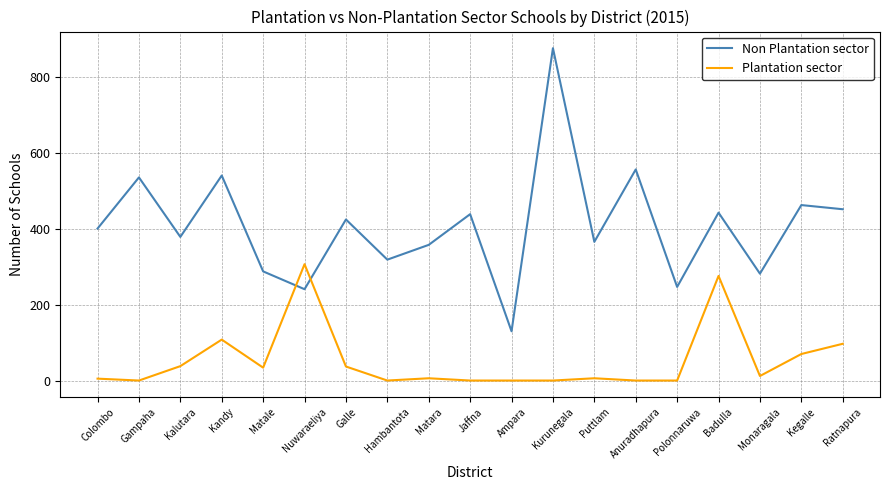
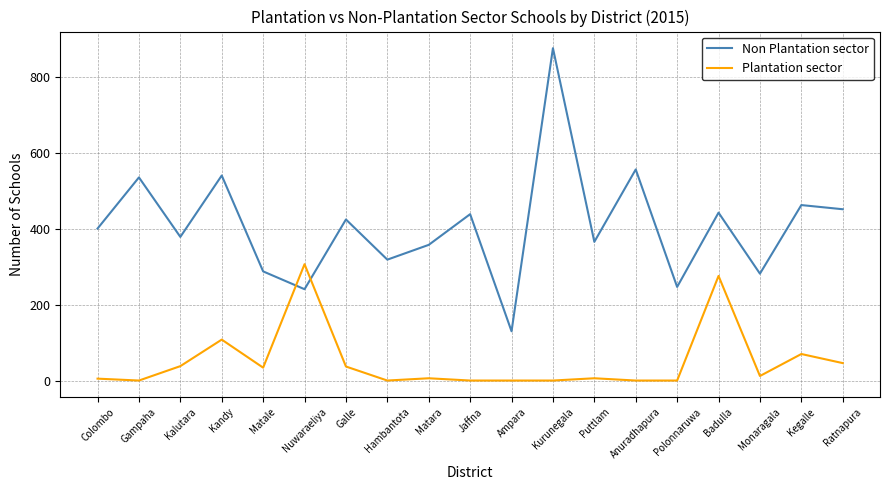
  {
    "Non Plantation sector": {
      "Colombo": 400,
      "Gampaha": 540,
      "Kalutara": 380,
      "Kandy": 540,
      "Matale": 290,
      "Nuwaraeliya": 240,
      "Galle": 430,
      "Hambantota": 320,
      "Matara": 360,
      "Jaffna": 440,
      "Ampara": 130,
      "Kurunegala": 880,
      "Puttlam": 370,
      "Anuradhapura": 560,
      "Polonnaruwa": 250,
      "Badulla": 440,
      "Monaragala": 280,
      "Kegalle": 460,
      "Ratnapura": 450
    },
    "Plantation sector": {
      "Colombo": 10,
      "Gampaha": 0,
      "Kalutara": 40,
      "Kandy": 110,
      "Matale": 30,
      "Nuwaraeliya": 310,
      "Galle": 40,
      "Hambantota": 0,
      "Matara": 10,
      "Jaffna": 0,
      "Ampara": 0,
      "Kurunegala": 0,
      "Puttlam": 10,
      "Anuradhapura": 0,
      "Polonnaruwa": 0,
      "Badulla": 280,
      "Monaragala": 10,
      "Kegalle": 70,
-     "Ratnapura": 100
+     "Ratnapura": 50
    }
  }
